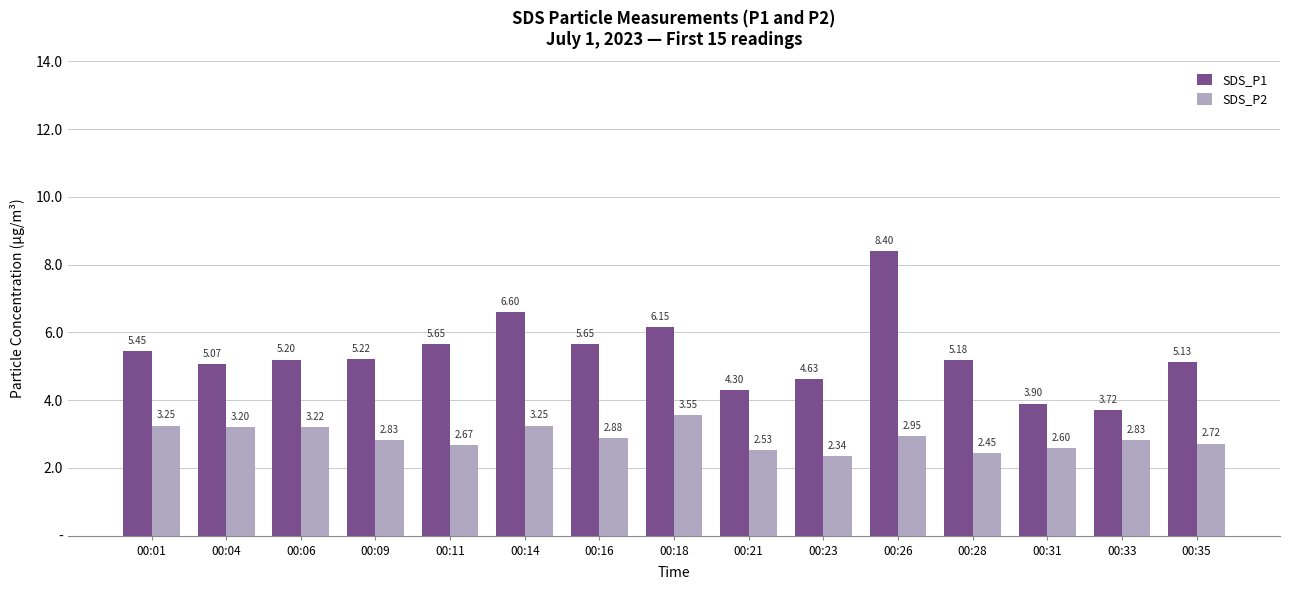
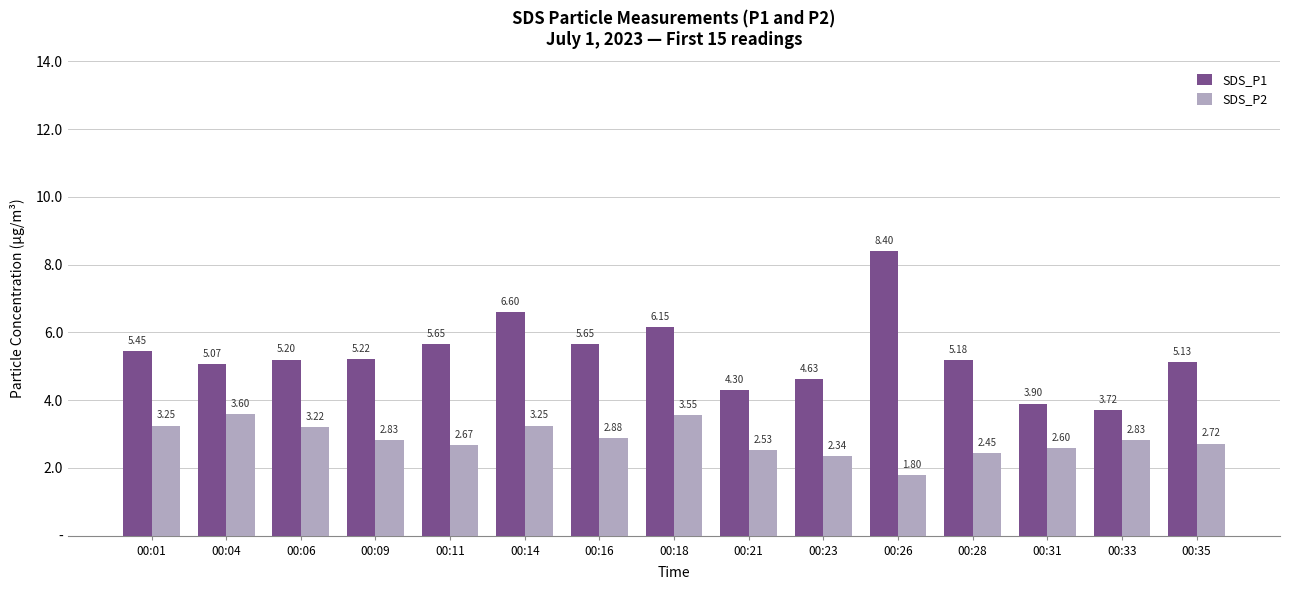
  {
    "SDS_P1": {
      "00:01": 5.45,
      "00:04": 5.07,
      "00:06": 5.20,
      "00:09": 5.22,
      "00:11": 5.65,
      "00:14": 6.60,
      "00:16": 5.65,
      "00:18": 6.15,
      "00:21": 4.30,
      "00:23": 4.63,
      "00:26": 8.40,
      "00:28": 5.18,
      "00:31": 3.90,
      "00:33": 3.72,
      "00:35": 5.13
    },
    "SDS_P2": {
      "00:01": 3.25,
-     "00:04": 3.20,
+     "00:04": 3.60,
      "00:06": 3.22,
      "00:09": 2.83,
      "00:11": 2.67,
      "00:14": 3.25,
      "00:16": 2.88,
      "00:18": 3.55,
      "00:21": 2.53,
      "00:23": 2.34,
-     "00:26": 2.95,
+     "00:26": 1.80,
      "00:28": 2.45,
      "00:31": 2.60,
      "00:33": 2.83,
      "00:35": 2.72
    }
  }
